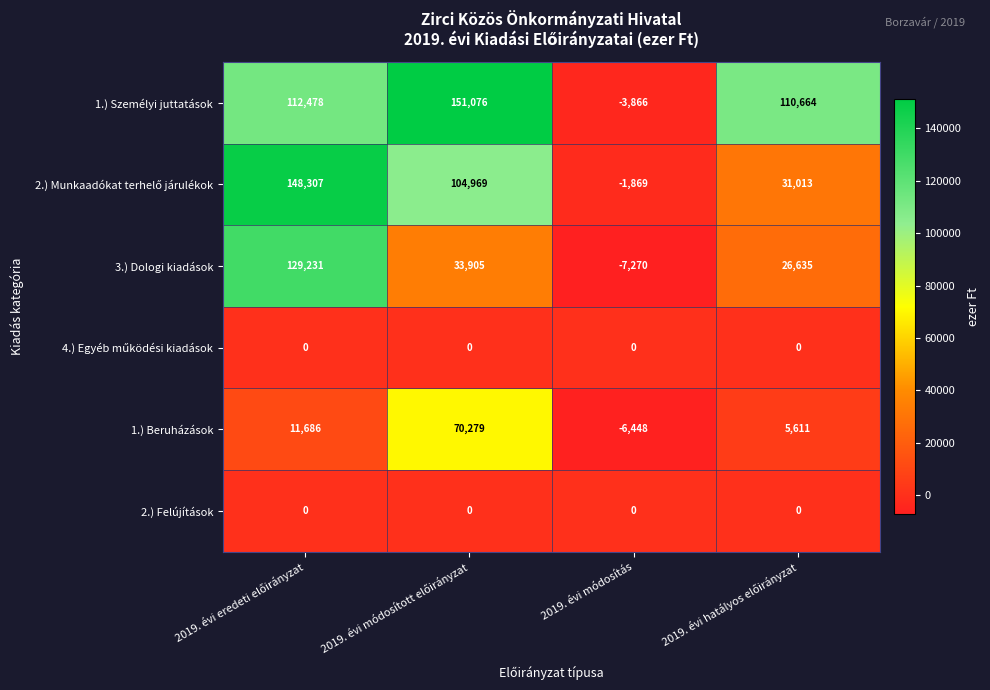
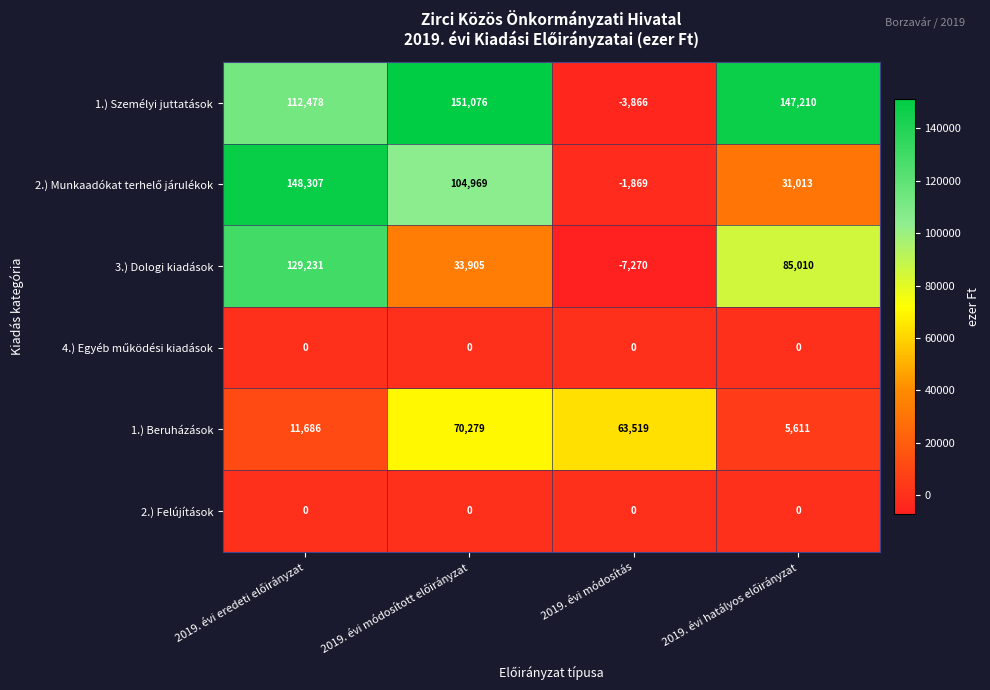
  {
    "1.) Személyi juttatások": {
      "2019. évi eredeti előirányzat": "112,478",
      "2019. évi módosított előirányzat": "151,076",
      "2019. évi módosítás": "-3,866",
-     "2019. évi hatályos előirányzat": "110,664"
+     "2019. évi hatályos előirányzat": "147,210"
    },
    "2.) Munkaadókat terhelő járulékok": {
      "2019. évi eredeti előirányzat": "148,307",
      "2019. évi módosított előirányzat": "104,969",
      "2019. évi módosítás": "-1,869",
      "2019. évi hatályos előirányzat": "31,013"
    },
    "3.) Dologi kiadások": {
      "2019. évi eredeti előirányzat": "129,231",
      "2019. évi módosított előirányzat": "33,905",
      "2019. évi módosítás": "-7,270",
-     "2019. évi hatályos előirányzat": "26,635"
+     "2019. évi hatályos előirányzat": "85,010"
    },
    "4.) Egyéb működési kiadások": {
      "2019. évi eredeti előirányzat": "0",
      "2019. évi módosított előirányzat": "0",
      "2019. évi módosítás": "0",
      "2019. évi hatályos előirányzat": "0"
    },
    "1.) Beruházások": {
      "2019. évi eredeti előirányzat": "11,686",
      "2019. évi módosított előirányzat": "70,279",
-     "2019. évi módosítás": "-6,448",
+     "2019. évi módosítás": "63,519",
      "2019. évi hatályos előirányzat": "5,611"
    },
    "2.) Felújítások": {
      "2019. évi eredeti előirányzat": "0",
      "2019. évi módosított előirányzat": "0",
      "2019. évi módosítás": "0",
      "2019. évi hatályos előirányzat": "0"
    }
  }
